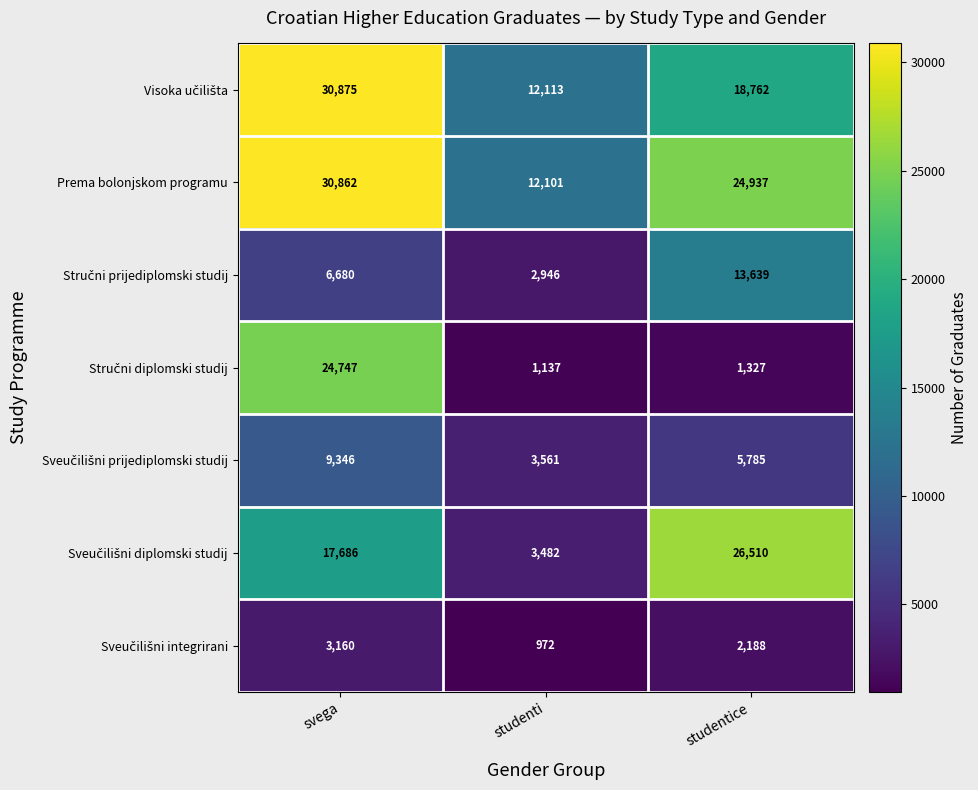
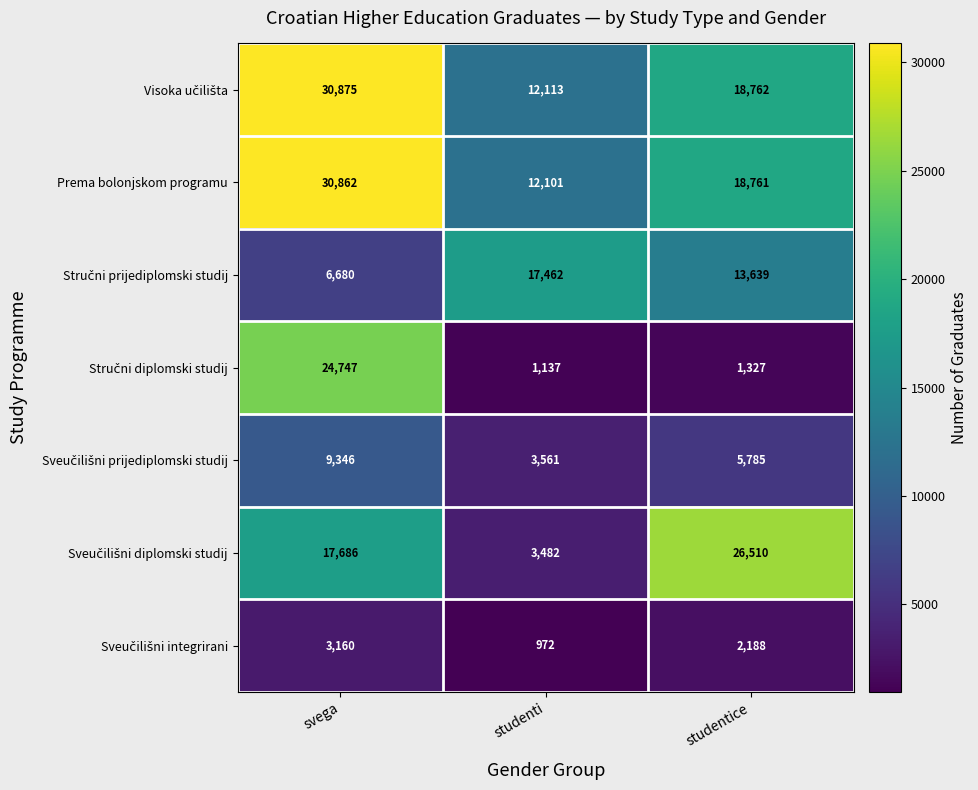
  {
    "Visoka učilišta": {
      "svega": "30,875",
      "studenti": "12,113",
      "studentice": "18,762"
    },
    "Prema bolonjskom programu": {
      "svega": "30,862",
      "studenti": "12,101",
-     "studentice": "24,937"
+     "studentice": "18,761"
    },
    "Stručni prijediplomski studij": {
      "svega": "6,680",
-     "studenti": "2,946",
+     "studenti": "17,462",
      "studentice": "13,639"
    },
    "Stručni diplomski studij": {
      "svega": "24,747",
      "studenti": "1,137",
      "studentice": "1,327"
    },
    "Sveučilišni prijediplomski studij": {
      "svega": "9,346",
      "studenti": "3,561",
      "studentice": "5,785"
    },
    "Sveučilišni diplomski studij": {
      "svega": "17,686",
      "studenti": "3,482",
      "studentice": "26,510"
    },
    "Sveučilišni integrirani": {
      "svega": "3,160",
      "studenti": "972",
      "studentice": "2,188"
    }
  }
